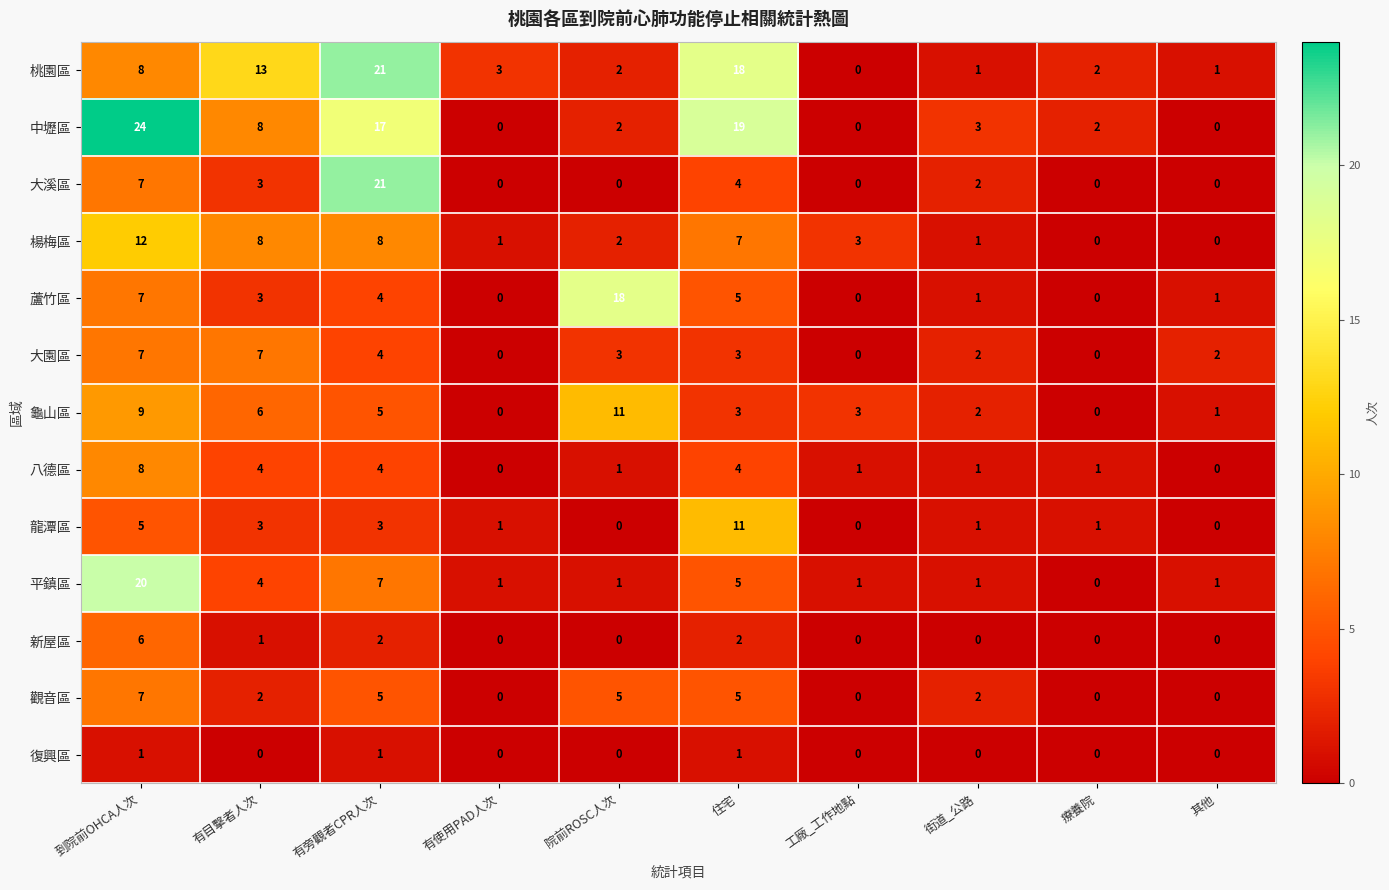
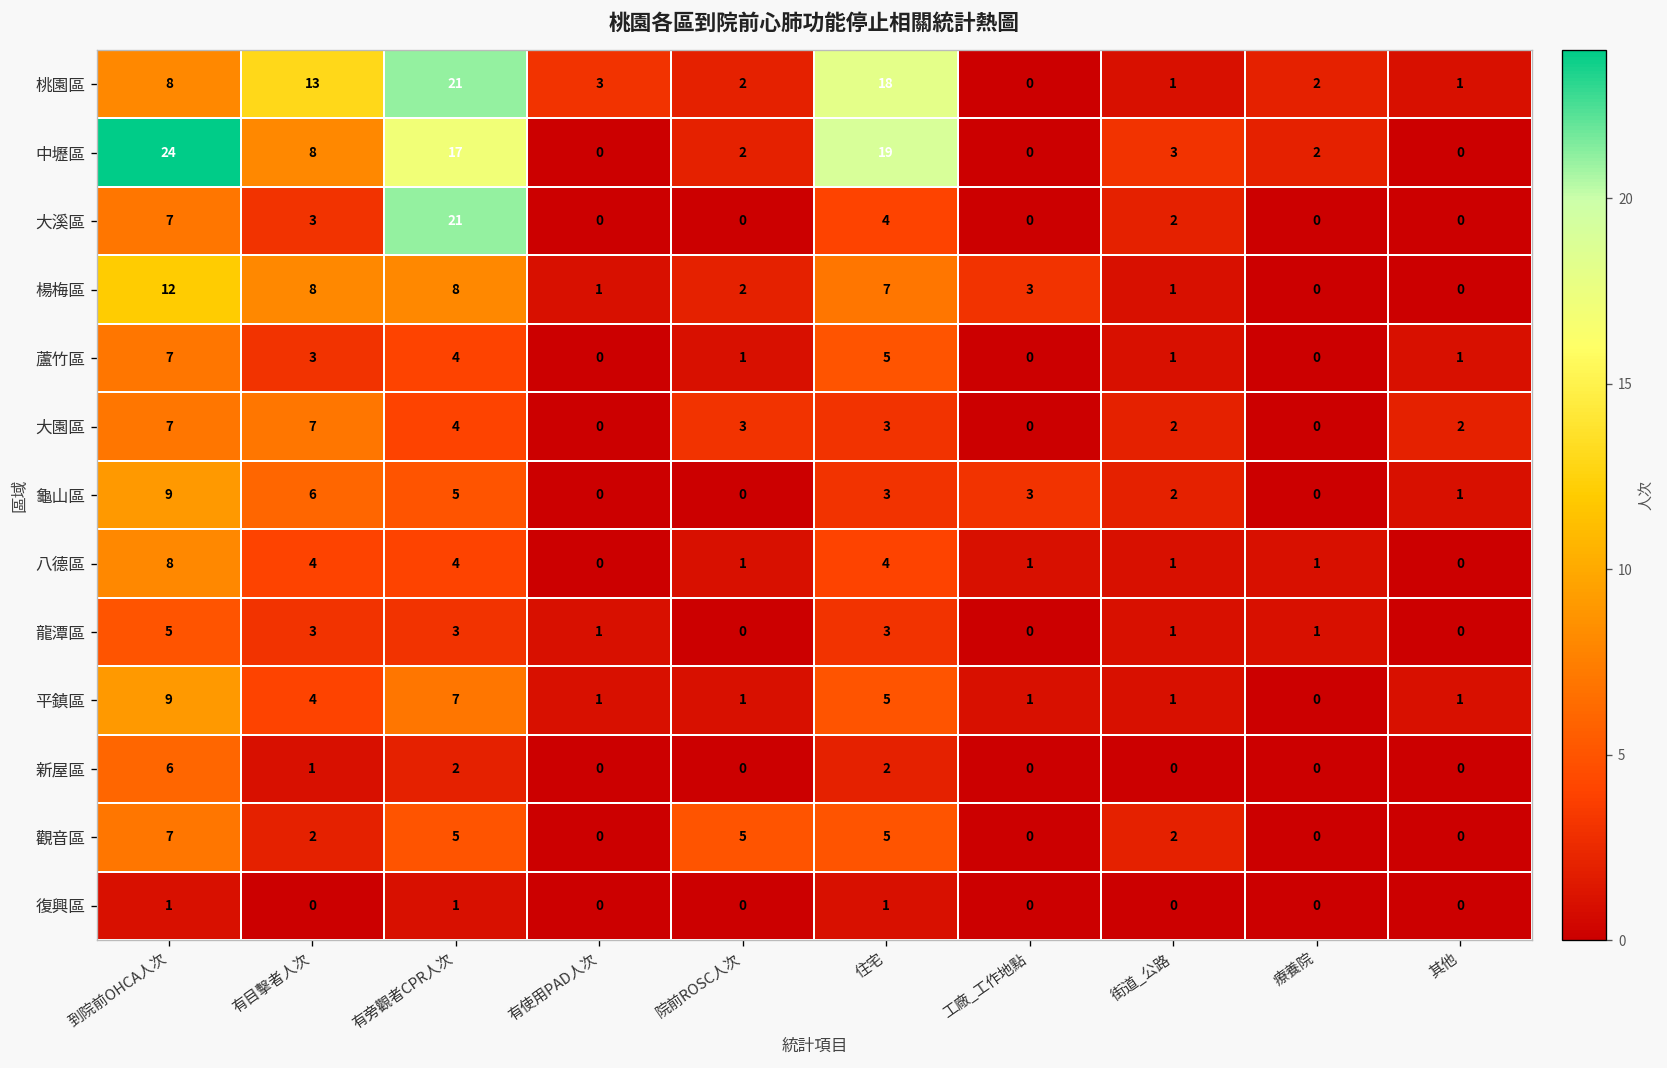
  {
    "桃園區": {
      "到院前OHCA人次": 8,
      "有目擊者人次": 13,
      "有旁觀者CPR人次": 21,
      "有使用PAD人次": 3,
      "院前ROSC人次": 2,
      "住宅": 18,
      "工廠_工作地點": 0,
      "街道_公路": 1,
      "療養院": 2,
      "其他": 1
    },
    "中壢區": {
      "到院前OHCA人次": 24,
      "有目擊者人次": 8,
      "有旁觀者CPR人次": 17,
      "有使用PAD人次": 0,
      "院前ROSC人次": 2,
      "住宅": 19,
      "工廠_工作地點": 0,
      "街道_公路": 3,
      "療養院": 2,
      "其他": 0
    },
    "大溪區": {
      "到院前OHCA人次": 7,
      "有目擊者人次": 3,
      "有旁觀者CPR人次": 21,
      "有使用PAD人次": 0,
      "院前ROSC人次": 0,
      "住宅": 4,
      "工廠_工作地點": 0,
      "街道_公路": 2,
      "療養院": 0,
      "其他": 0
    },
    "楊梅區": {
      "到院前OHCA人次": 12,
      "有目擊者人次": 8,
      "有旁觀者CPR人次": 8,
      "有使用PAD人次": 1,
      "院前ROSC人次": 2,
      "住宅": 7,
      "工廠_工作地點": 3,
      "街道_公路": 1,
      "療養院": 0,
      "其他": 0
    },
    "蘆竹區": {
      "到院前OHCA人次": 7,
      "有目擊者人次": 3,
      "有旁觀者CPR人次": 4,
      "有使用PAD人次": 0,
-     "院前ROSC人次": 18,
+     "院前ROSC人次": 1,
      "住宅": 5,
      "工廠_工作地點": 0,
      "街道_公路": 1,
      "療養院": 0,
      "其他": 1
    },
    "大園區": {
      "到院前OHCA人次": 7,
      "有目擊者人次": 7,
      "有旁觀者CPR人次": 4,
      "有使用PAD人次": 0,
      "院前ROSC人次": 3,
      "住宅": 3,
      "工廠_工作地點": 0,
      "街道_公路": 2,
      "療養院": 0,
      "其他": 2
    },
    "龜山區": {
      "到院前OHCA人次": 9,
      "有目擊者人次": 6,
      "有旁觀者CPR人次": 5,
      "有使用PAD人次": 0,
-     "院前ROSC人次": 11,
+     "院前ROSC人次": 0,
      "住宅": 3,
      "工廠_工作地點": 3,
      "街道_公路": 2,
      "療養院": 0,
      "其他": 1
    },
    "八德區": {
      "到院前OHCA人次": 8,
      "有目擊者人次": 4,
      "有旁觀者CPR人次": 4,
      "有使用PAD人次": 0,
      "院前ROSC人次": 1,
      "住宅": 4,
      "工廠_工作地點": 1,
      "街道_公路": 1,
      "療養院": 1,
      "其他": 0
    },
    "龍潭區": {
      "到院前OHCA人次": 5,
      "有目擊者人次": 3,
      "有旁觀者CPR人次": 3,
      "有使用PAD人次": 1,
      "院前ROSC人次": 0,
-     "住宅": 11,
+     "住宅": 3,
      "工廠_工作地點": 0,
      "街道_公路": 1,
      "療養院": 1,
      "其他": 0
    },
    "平鎮區": {
-     "到院前OHCA人次": 20,
+     "到院前OHCA人次": 9,
      "有目擊者人次": 4,
      "有旁觀者CPR人次": 7,
      "有使用PAD人次": 1,
      "院前ROSC人次": 1,
      "住宅": 5,
      "工廠_工作地點": 1,
      "街道_公路": 1,
      "療養院": 0,
      "其他": 1
    },
    "新屋區": {
      "到院前OHCA人次": 6,
      "有目擊者人次": 1,
      "有旁觀者CPR人次": 2,
      "有使用PAD人次": 0,
      "院前ROSC人次": 0,
      "住宅": 2,
      "工廠_工作地點": 0,
      "街道_公路": 0,
      "療養院": 0,
      "其他": 0
    },
    "觀音區": {
      "到院前OHCA人次": 7,
      "有目擊者人次": 2,
      "有旁觀者CPR人次": 5,
      "有使用PAD人次": 0,
      "院前ROSC人次": 5,
      "住宅": 5,
      "工廠_工作地點": 0,
      "街道_公路": 2,
      "療養院": 0,
      "其他": 0
    },
    "復興區": {
      "到院前OHCA人次": 1,
      "有目擊者人次": 0,
      "有旁觀者CPR人次": 1,
      "有使用PAD人次": 0,
      "院前ROSC人次": 0,
      "住宅": 1,
      "工廠_工作地點": 0,
      "街道_公路": 0,
      "療養院": 0,
      "其他": 0
    }
  }
